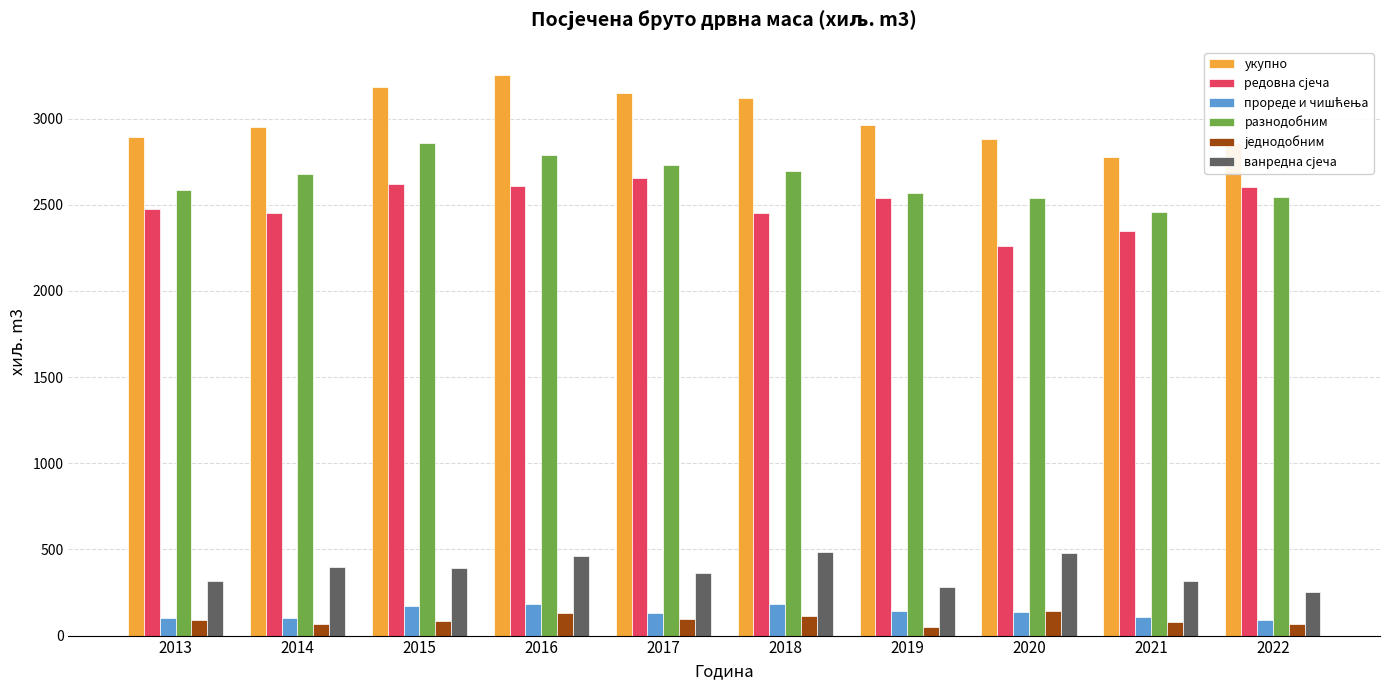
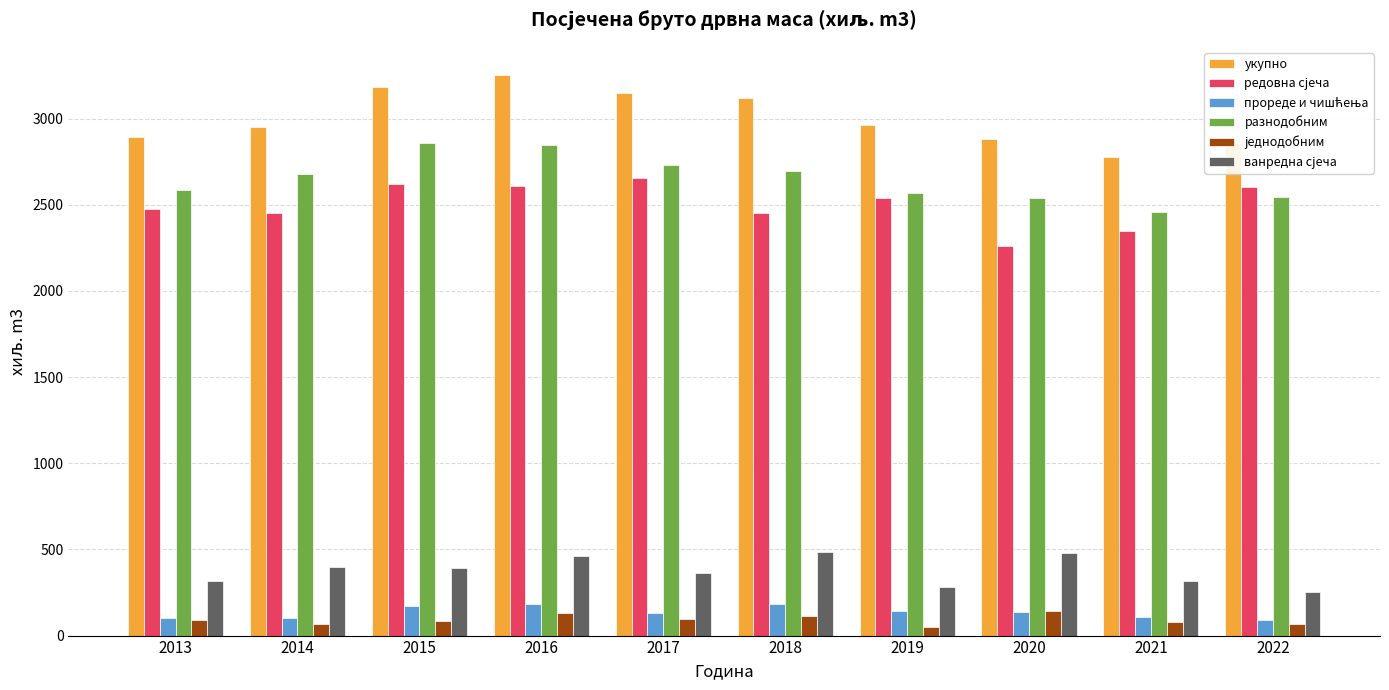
  {
    "укупно": {
      "2013": 2890,
      "2014": 2950,
      "2015": 3190,
      "2016": 3250,
      "2017": 3150,
      "2018": 3120,
      "2019": 2960,
      "2020": 2880,
      "2021": 2780
    },
    "редовна сјеча": {
      "2013": 2480,
      "2014": 2450,
      "2015": 2620,
      "2016": 2610,
      "2017": 2650,
      "2018": 2450,
      "2019": 2540,
      "2020": 2260,
      "2021": 2350,
      "2022": 2600
    },
    "прореде и чишћења": {
      "2013": 100,
      "2014": 100,
      "2015": 170,
      "2016": 180,
      "2017": 130,
      "2018": 180,
      "2019": 140,
      "2020": 140,
      "2021": 110,
      "2022": 90
    },
    "разнодобним": {
      "2013": 2590,
      "2014": 2680,
      "2015": 2860,
-     "2016": 2790,
+     "2016": 2850,
      "2017": 2730,
      "2018": 2690,
      "2019": 2570,
      "2020": 2540,
      "2021": 2460,
      "2022": 2550
    },
    "једнодобним": {
      "2013": 90,
      "2014": 70,
      "2015": 90,
      "2016": 130,
      "2017": 100,
      "2018": 110,
      "2019": 50,
      "2020": 150,
      "2021": 80,
      "2022": 70
    },
    "ванредна сјеча": {
      "2013": 320,
      "2014": 400,
      "2015": 390,
      "2016": 460,
      "2017": 360,
      "2018": 490,
      "2019": 280,
      "2020": 480,
      "2021": 320,
      "2022": 250
    }
  }
